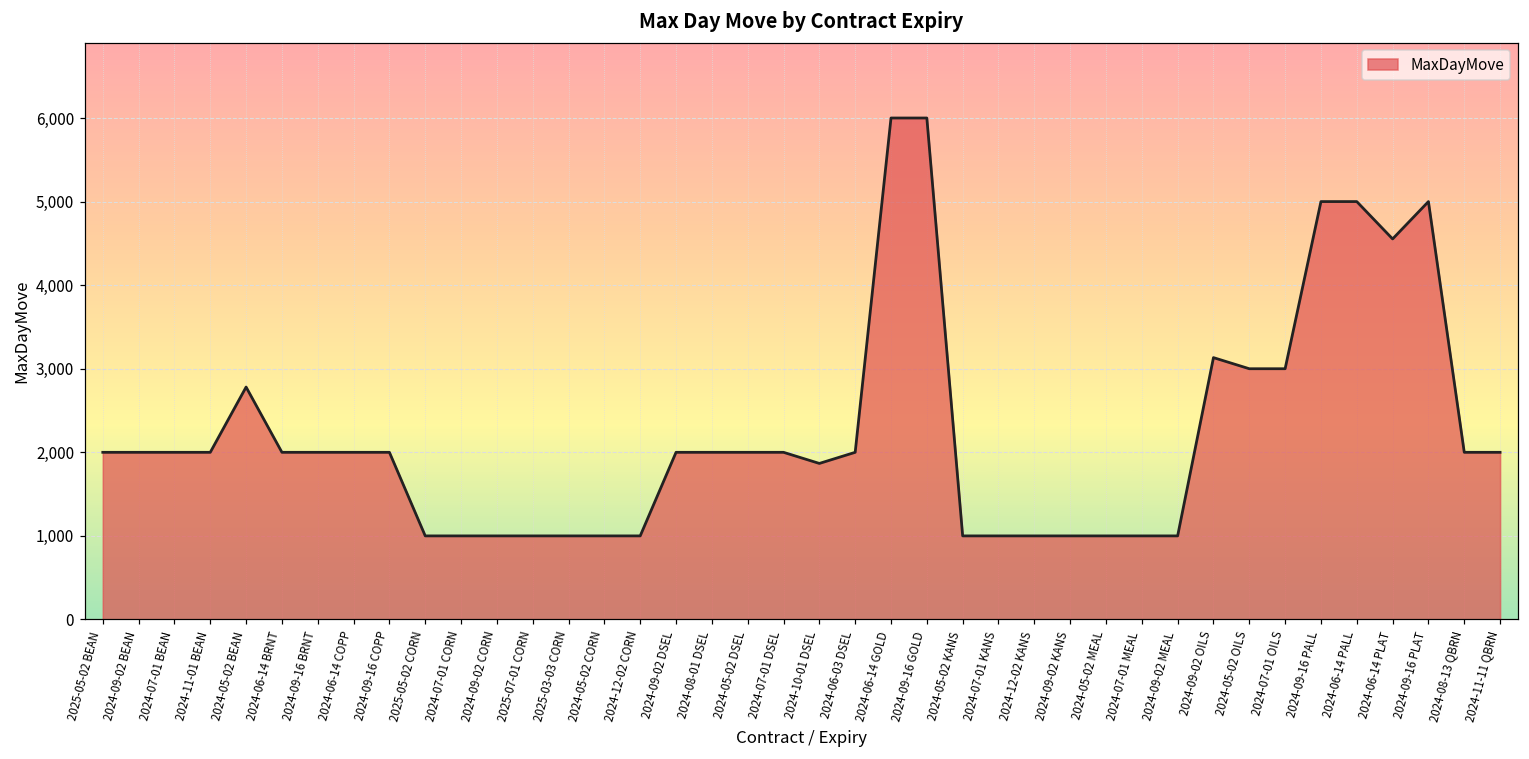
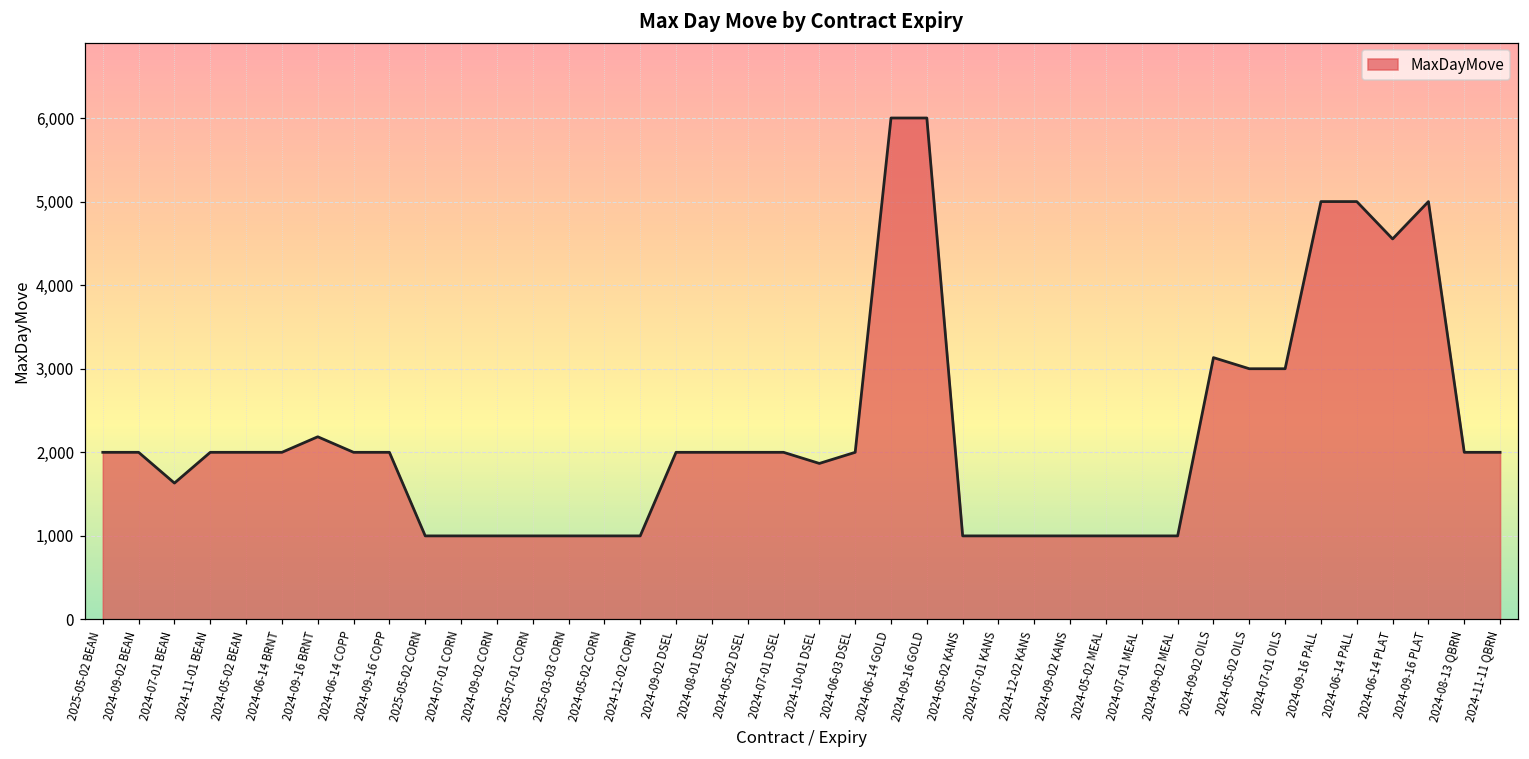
  {
    "2025-05-02 BEAN": "2,000",
    "2024-09-02 BEAN": "2,000",
-   "2024-07-01 BEAN": "2,000",
+   "2024-07-01 BEAN": "1,600",
    "2024-11-01 BEAN": "2,000",
-   "2024-05-02 BEAN": "2,800",
+   "2024-05-02 BEAN": "2,000",
    "2024-06-14 BRNT": "2,000",
-   "2024-09-16 BRNT": "2,000",
+   "2024-09-16 BRNT": "2,200",
    "2024-06-14 COPP": "2,000",
    "2024-09-16 COPP": "2,000",
    "2025-05-02 CORN": "1,000",
    "2024-07-01 CORN": "1,000",
    "2024-09-02 CORN": "1,000",
    "2025-07-01 CORN": "1,000",
    "2025-03-03 CORN": "1,000",
    "2024-05-02 CORN": "1,000",
    "2024-12-02 CORN": "1,000",
    "2024-09-02 DSEL": "2,000",
    "2024-08-01 DSEL": "2,000",
    "2024-05-02 DSEL": "2,000",
    "2024-07-01 DSEL": "2,000",
    "2024-10-01 DSEL": "1,900",
    "2024-06-03 DSEL": "2,000",
    "2024-06-14 GOLD": "6,000",
    "2024-09-16 GOLD": "6,000",
    "2024-05-02 KANS": "1,000",
    "2024-07-01 KANS": "1,000",
    "2024-12-02 KANS": "1,000",
    "2024-09-02 KANS": "1,000",
    "2024-05-02 MEAL": "1,000",
    "2024-07-01 MEAL": "1,000",
    "2024-09-02 MEAL": "1,000",
    "2024-09-02 OILS": "3,100",
    "2024-05-02 OILS": "3,000",
    "2024-07-01 OILS": "3,000",
    "2024-09-16 PALL": "5,000",
    "2024-06-14 PALL": "5,000",
    "2024-06-14 PLAT": "4,600",
    "2024-09-16 PLAT": "5,000",
    "2024-08-13 QBRN": "2,000",
    "2024-11-11 QBRN": "2,000"
  }
